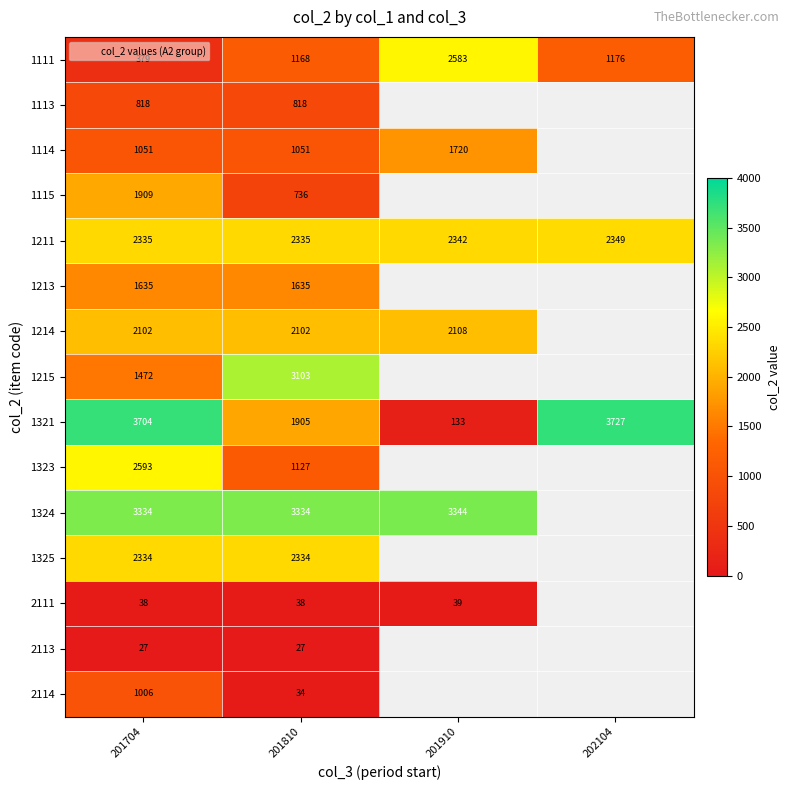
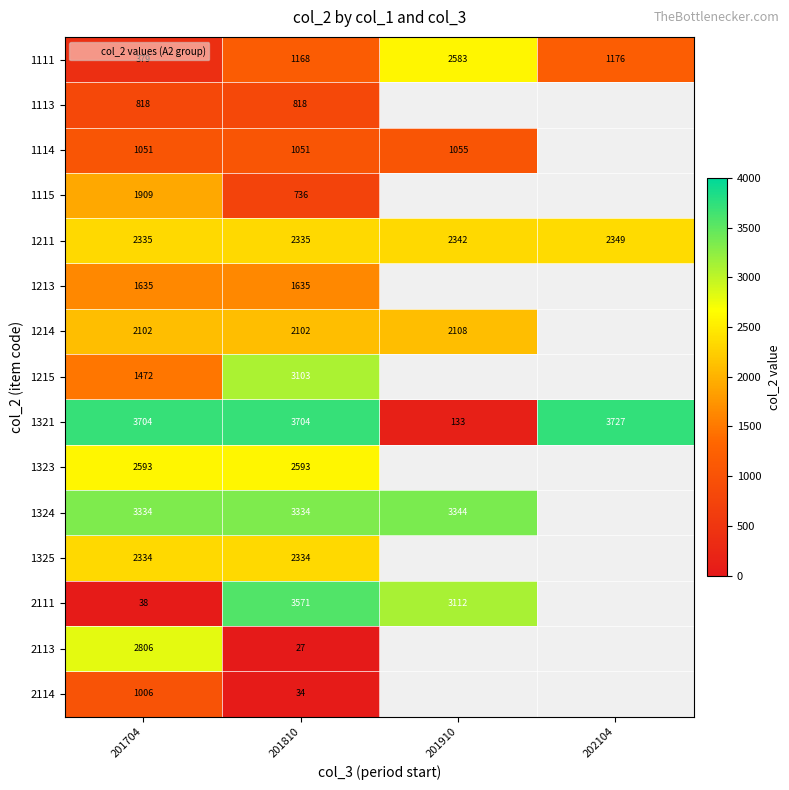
  {
    "1111": {
      "201810": 1168,
      "201910": 2583,
      "202104": 1176
    },
    "1113": {
      "201704": 818,
      "201810": 818
    },
    "1114": {
      "201704": 1051,
      "201810": 1051,
-     "201910": 1720
+     "201910": 1055
    },
    "1115": {
      "201704": 1909,
      "201810": 736
    },
    "1211": {
      "201704": 2335,
      "201810": 2335,
      "201910": 2342,
      "202104": 2349
    },
    "1213": {
      "201704": 1635,
      "201810": 1635
    },
    "1214": {
      "201704": 2102,
      "201810": 2102,
      "201910": 2108
    },
    "1215": {
      "201704": 1472,
      "201810": 3103
    },
    "1321": {
      "201704": 3704,
-     "201810": 1905,
+     "201810": 3704,
      "201910": 133,
      "202104": 3727
    },
    "1323": {
      "201704": 2593,
-     "201810": 1127
+     "201810": 2593
    },
    "1324": {
      "201704": 3334,
      "201810": 3334,
      "201910": 3344
    },
    "1325": {
      "201704": 2334,
      "201810": 2334
    },
    "2111": {
      "201704": 38,
-     "201810": 38,
-     "201910": 39
+     "201810": 3571,
+     "201910": 3112
    },
    "2113": {
-     "201704": 27,
+     "201704": 2806,
      "201810": 27
    },
    "2114": {
      "201704": 1006,
      "201810": 34
    }
  }
